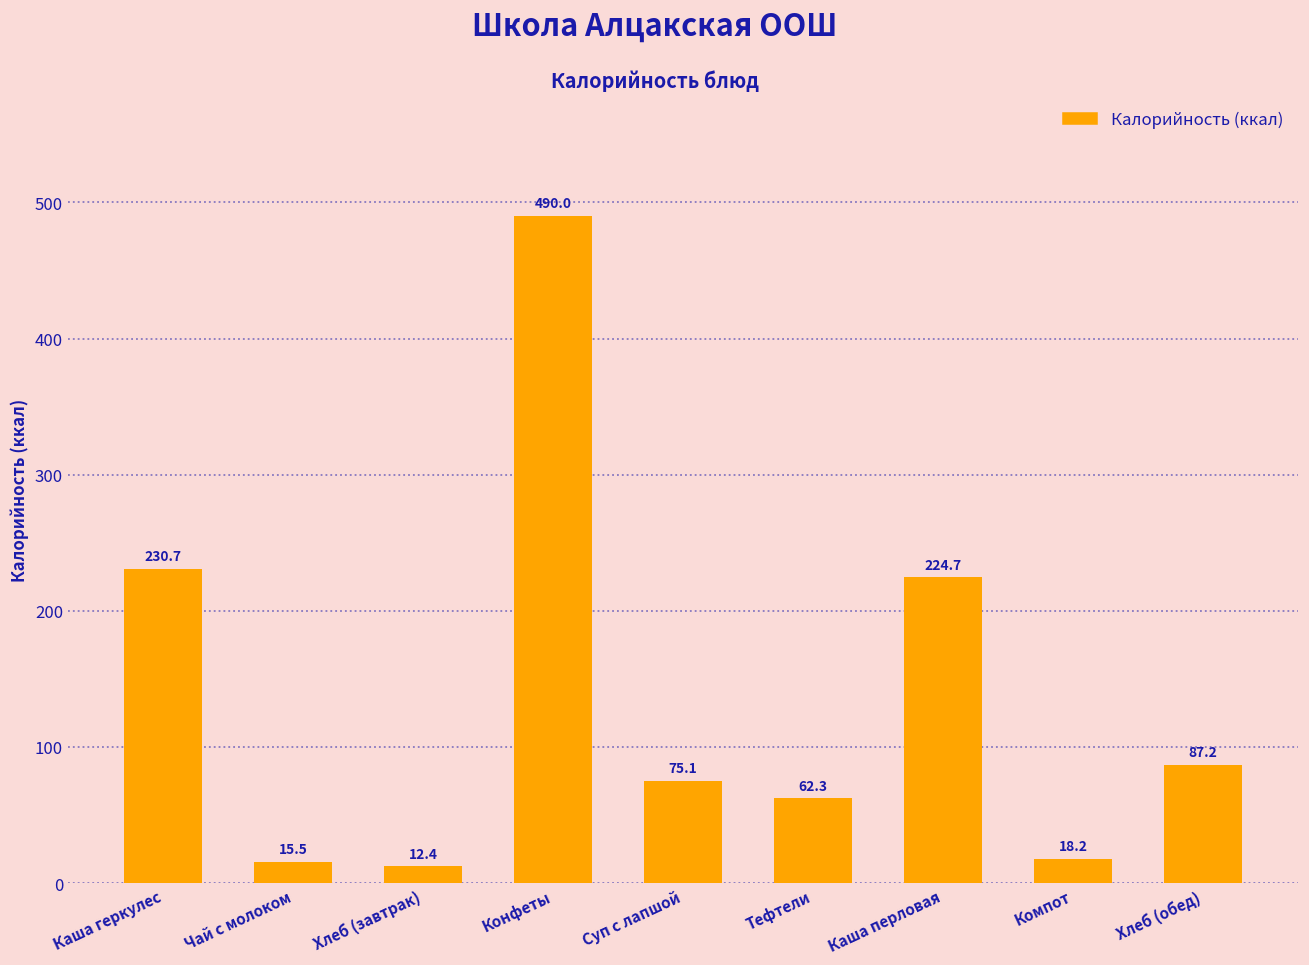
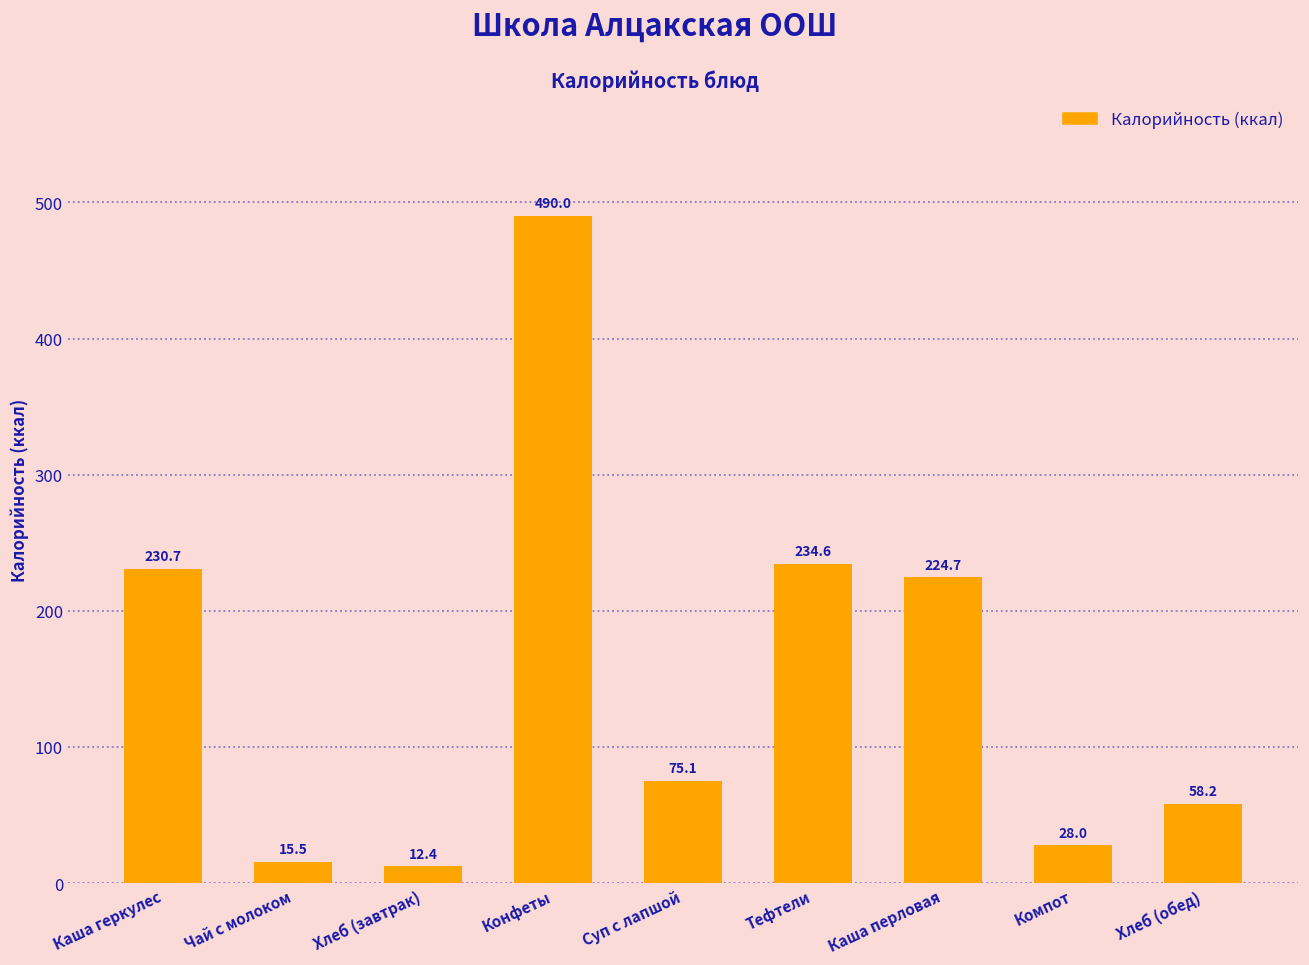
  {
    "Каша геркулес": 230.7,
    "Чай с молоком": 15.5,
    "Хлеб (завтрак)": 12.4,
    "Конфеты": 490.0,
    "Суп с лапшой": 75.1,
-   "Тефтели": 62.3,
+   "Тефтели": 234.6,
    "Каша перловая": 224.7,
-   "Компот": 18.2,
-   "Хлеб (обед)": 87.2
+   "Компот": 28.0,
+   "Хлеб (обед)": 58.2
  }
